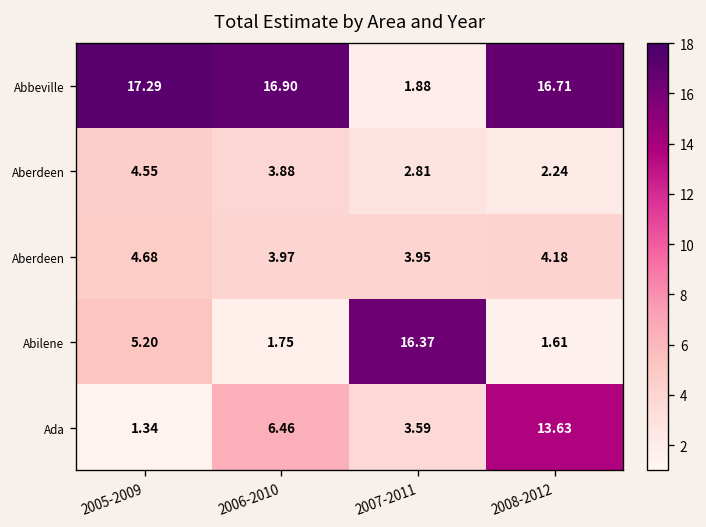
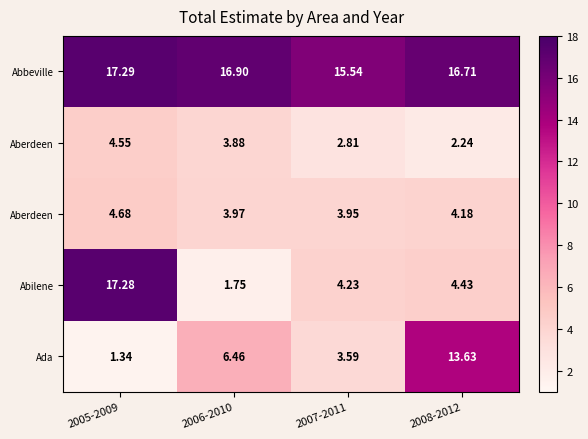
  {
    "Abbeville": {
      "2005-2009": 17.29,
      "2006-2010": 16.90,
-     "2007-2011": 1.88,
+     "2007-2011": 15.54,
      "2008-2012": 16.71
    },
    "Abilene": {
-     "2005-2009": 5.20,
+     "2005-2009": 17.28,
      "2006-2010": 1.75,
-     "2007-2011": 16.37,
-     "2008-2012": 1.61
+     "2007-2011": 4.23,
+     "2008-2012": 4.43
    },
    "Ada": {
      "2005-2009": 1.34,
      "2006-2010": 6.46,
      "2007-2011": 3.59,
      "2008-2012": 13.63
    }
  }
